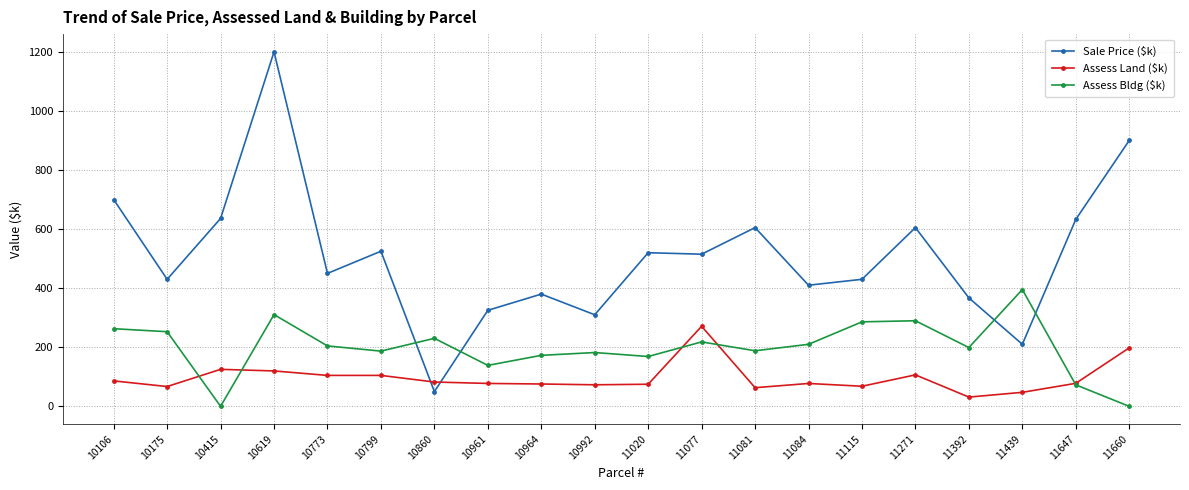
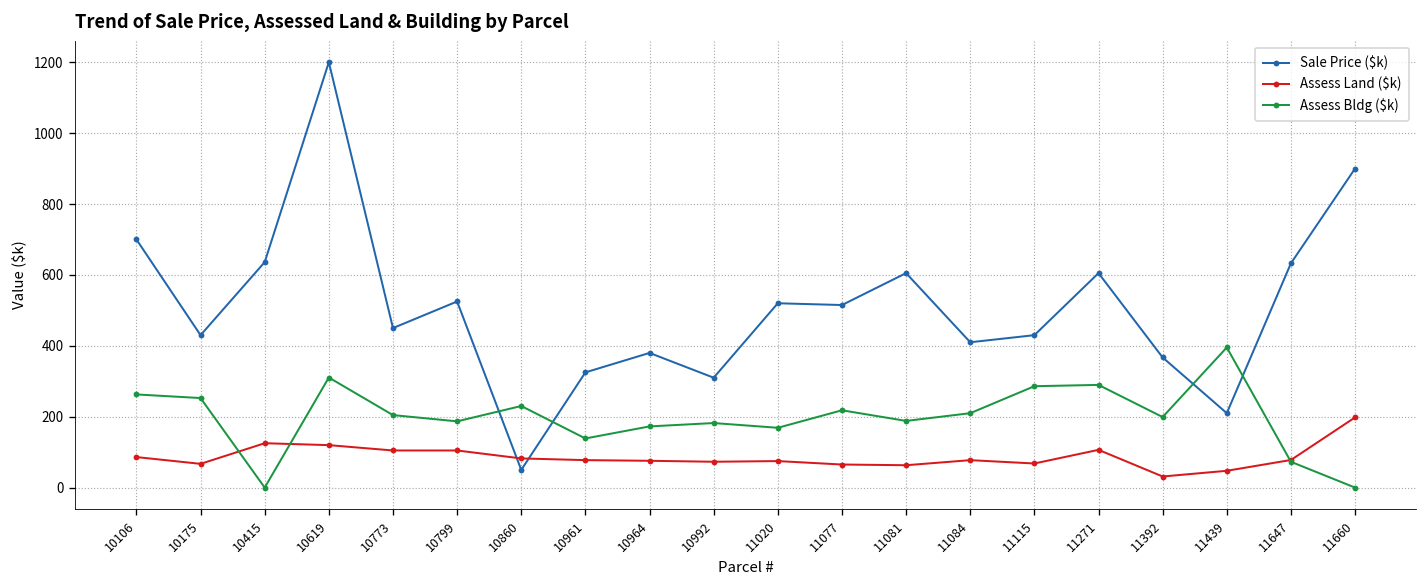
  {
    "Sale Price ($k)": {
      "10106": 700,
      "10175": 430,
      "10415": 640,
      "10619": 1200,
      "10773": 450,
      "10799": 530,
      "10860": 50,
      "10961": 330,
      "10964": 380,
      "10992": 310,
      "11020": 520,
      "11077": 520,
      "11081": 610,
      "11084": 410,
      "11115": 430,
      "11271": 610,
      "11392": 370,
      "11439": 210,
      "11647": 630,
      "11660": 900
    },
    "Assess Land ($k)": {
      "10106": 90,
      "10175": 70,
      "10415": 130,
      "10619": 120,
      "10773": 100,
      "10799": 100,
      "10860": 80,
      "10961": 80,
      "10964": 80,
      "10992": 70,
      "11020": 70,
-     "11077": 270,
+     "11077": 70,
      "11081": 60,
      "11084": 80,
      "11115": 70,
      "11271": 110,
      "11392": 30,
      "11439": 50,
      "11660": 200
    },
    "Assess Bldg ($k)": {
      "10106": 260,
      "10175": 250,
      "10415": 0,
      "10619": 310,
      "10773": 200,
      "10799": 190,
      "10860": 230,
      "10961": 140,
      "10964": 170,
      "10992": 180,
      "11020": 170,
      "11077": 220,
      "11081": 190,
      "11084": 210,
      "11115": 290,
      "11271": 290,
      "11392": 200,
      "11439": 400,
      "11660": 0
    }
  }
